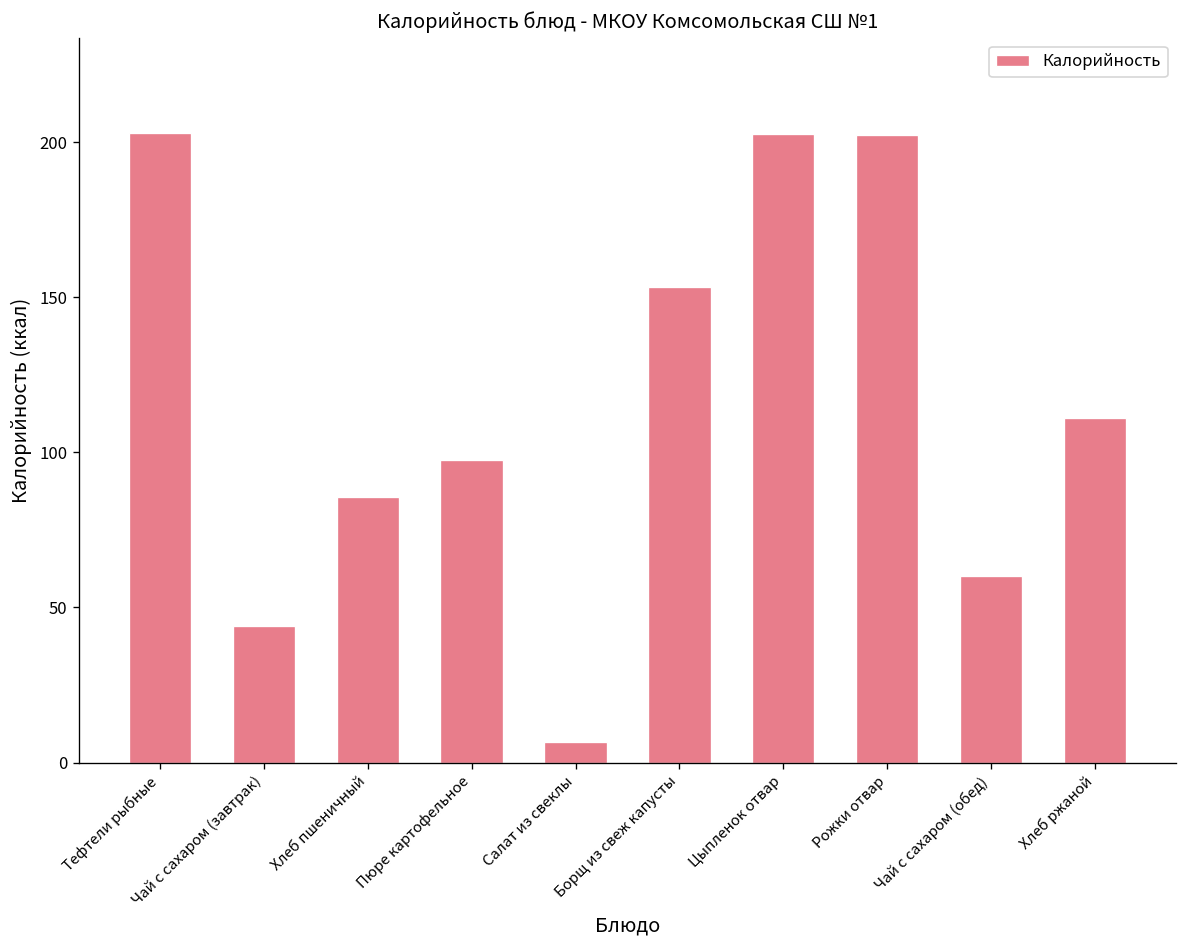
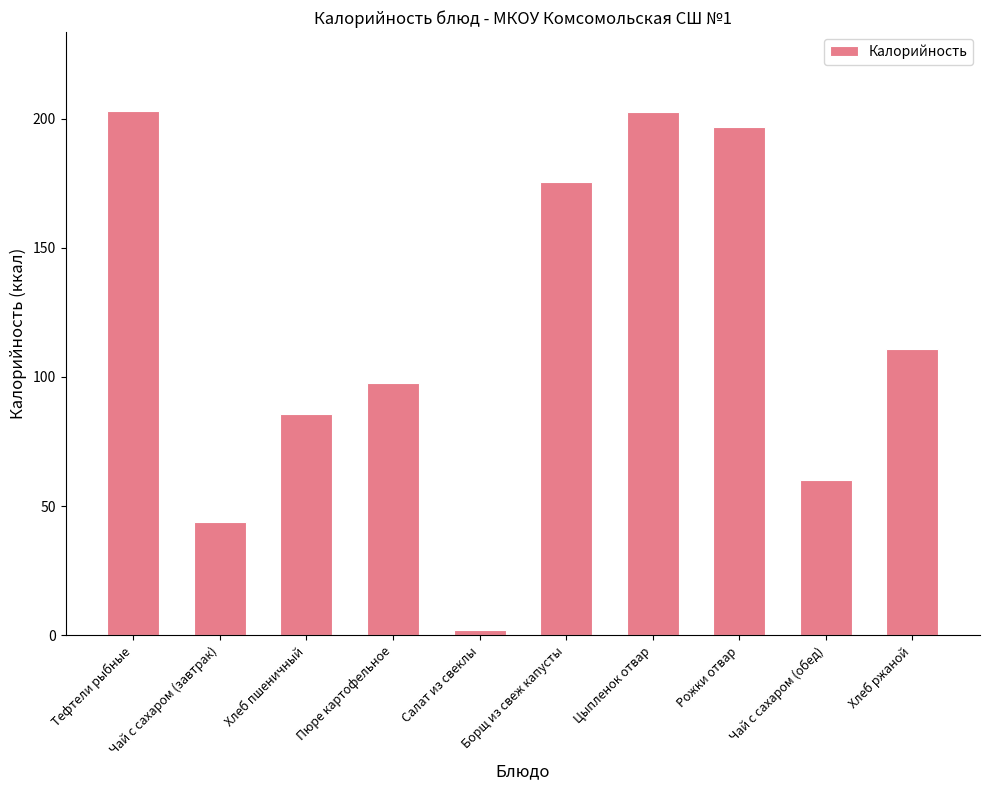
  {
    "Тефтели рыбные": 203,
    "Чай с сахаром (завтрак)": 44,
    "Хлеб пшеничный": 86,
    "Пюре картофельное": 98,
-   "Салат из свеклы": 7,
-   "Борщ из свеж капусты": 153,
+   "Салат из свеклы": 2,
+   "Борщ из свеж капусты": 175,
    "Цыпленок отвар": 203,
-   "Рожки отвар": 202,
+   "Рожки отвар": 197,
    "Чай с сахаром (обед)": 60,
    "Хлеб ржаной": 111
  }
